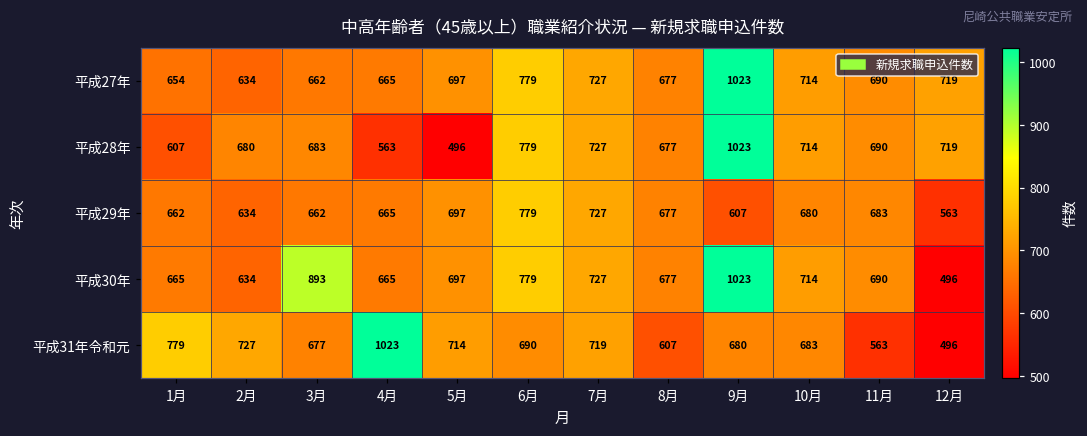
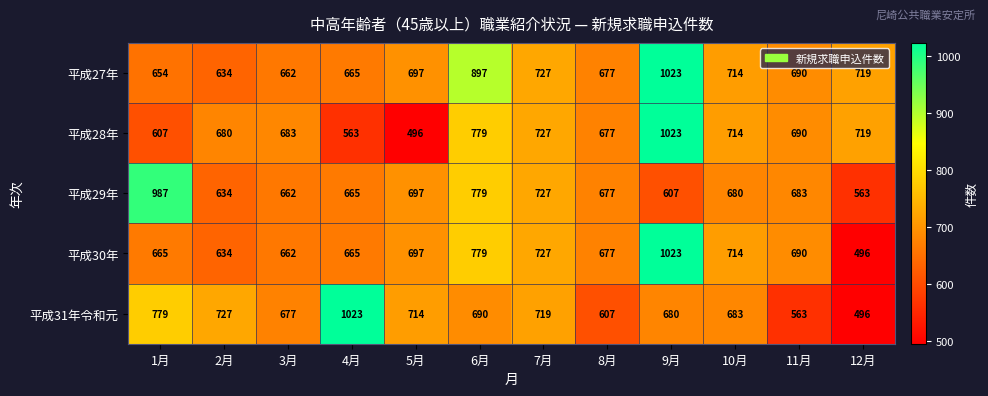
  {
    "平成27年": {
      "1月": 654,
      "2月": 634,
      "3月": 662,
      "4月": 665,
      "5月": 697,
-     "6月": 779,
+     "6月": 897,
      "7月": 727,
      "8月": 677,
      "9月": 1023,
      "10月": 714,
      "11月": 690,
      "12月": 719
    },
    "平成28年": {
      "1月": 607,
      "2月": 680,
      "3月": 683,
      "4月": 563,
      "5月": 496,
      "6月": 779,
      "7月": 727,
      "8月": 677,
      "9月": 1023,
      "10月": 714,
      "11月": 690,
      "12月": 719
    },
    "平成29年": {
-     "1月": 662,
+     "1月": 987,
      "2月": 634,
      "3月": 662,
      "4月": 665,
      "5月": 697,
      "6月": 779,
      "7月": 727,
      "8月": 677,
      "9月": 607,
      "10月": 680,
      "11月": 683,
      "12月": 563
    },
    "平成30年": {
      "1月": 665,
      "2月": 634,
-     "3月": 893,
+     "3月": 662,
      "4月": 665,
      "5月": 697,
      "6月": 779,
      "7月": 727,
      "8月": 677,
      "9月": 1023,
      "10月": 714,
      "11月": 690,
      "12月": 496
    },
    "平成31年令和元": {
      "1月": 779,
      "2月": 727,
      "3月": 677,
      "4月": 1023,
      "5月": 714,
      "6月": 690,
      "7月": 719,
      "8月": 607,
      "9月": 680,
      "10月": 683,
      "11月": 563,
      "12月": 496
    }
  }
